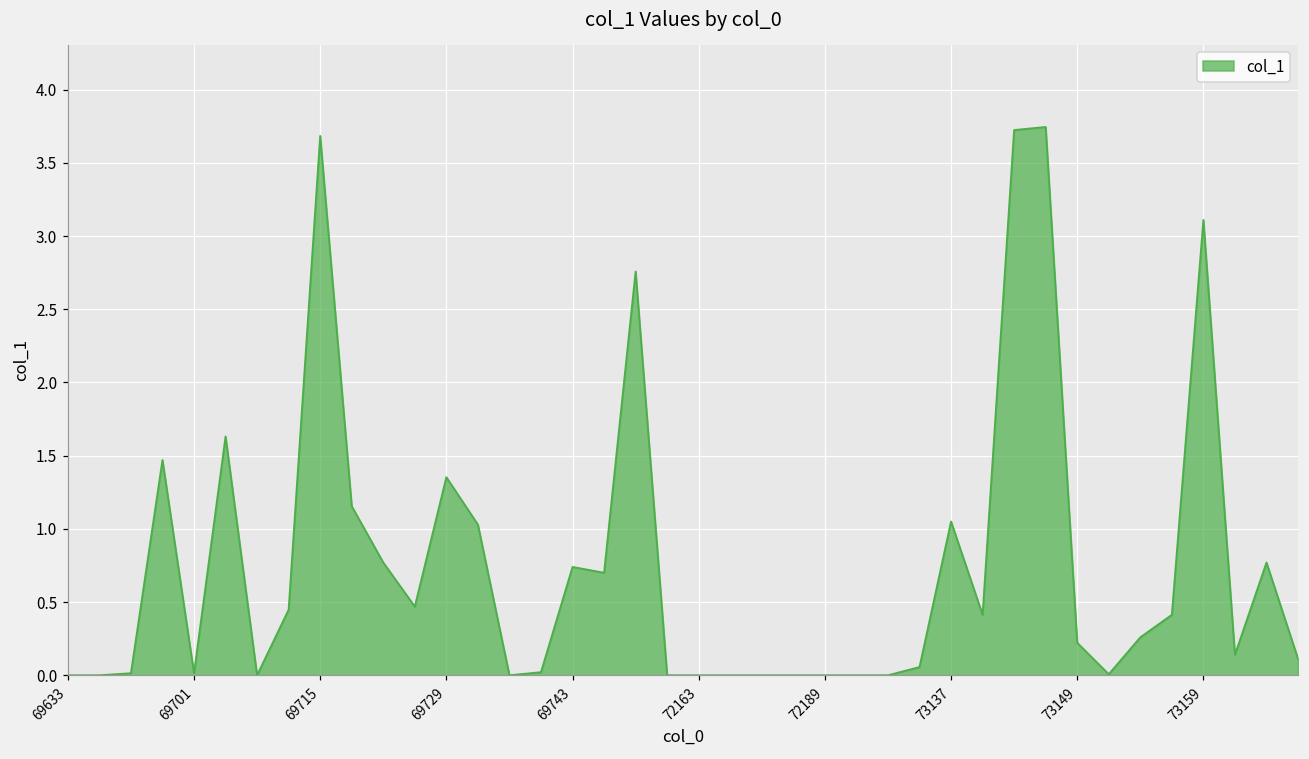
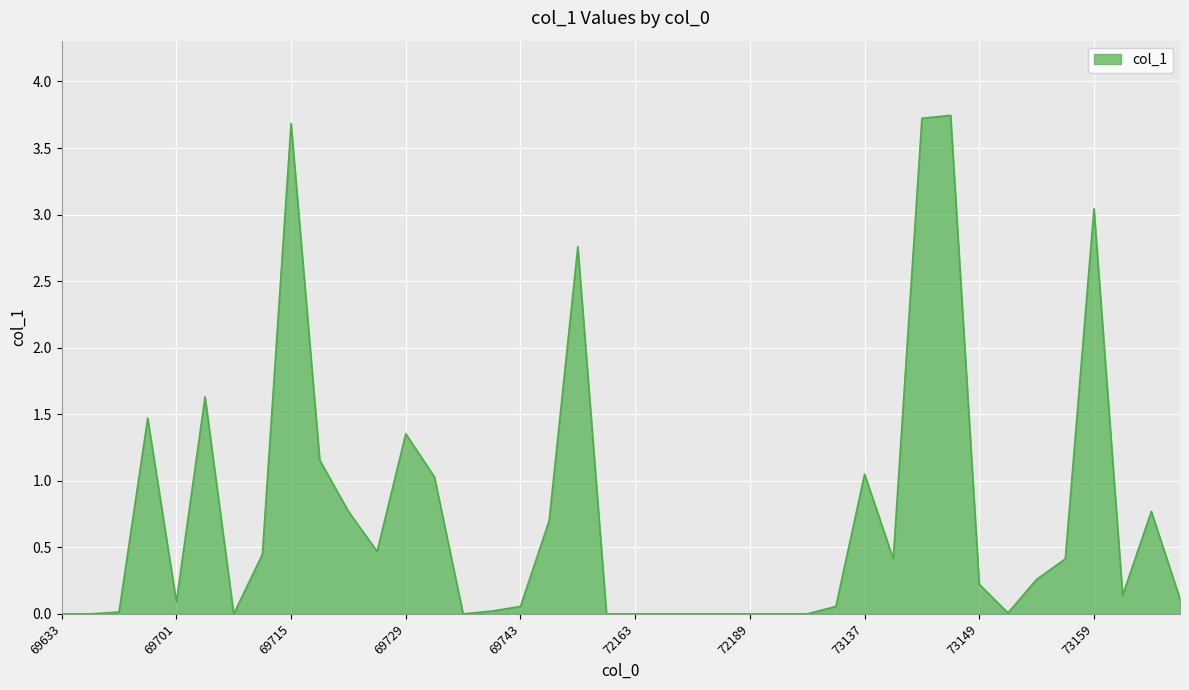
  {
    "69633": 0.00,
-   "69701": 0.01,
+   "69701": 0.09,
    "69715": 3.68,
    "69729": 1.35,
-   "69743": 0.74,
+   "69743": 0.06,
    "72163": 0.00,
    "72189": 0.00,
    "73137": 1.05,
    "73149": 0.22,
-   "73159": 3.11
+   "73159": 3.05
  }
